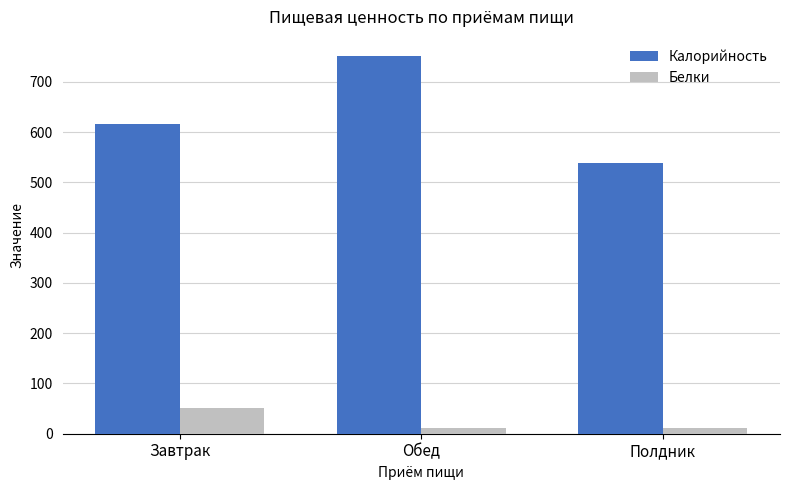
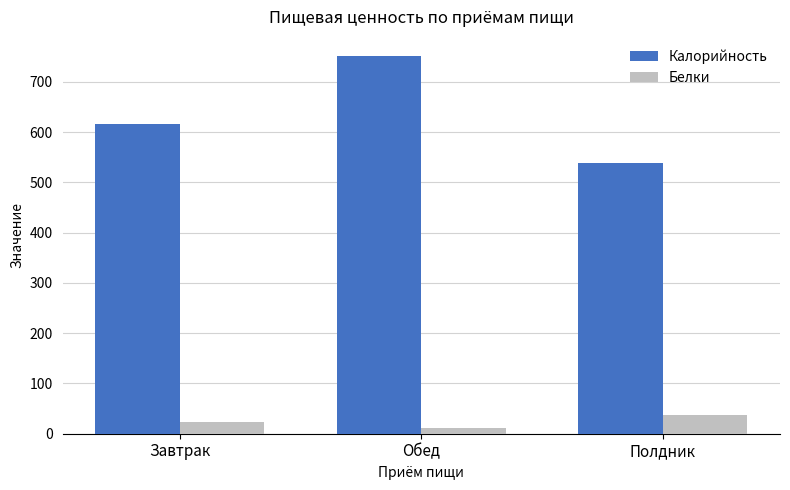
  {
    "Калорийность": {
      "Завтрак": 620,
      "Обед": 750,
      "Полдник": 540
    },
    "Белки": {
-     "Завтрак": 50,
+     "Завтрак": 20,
      "Обед": 10,
-     "Полдник": 10
+     "Полдник": 40
    }
  }
